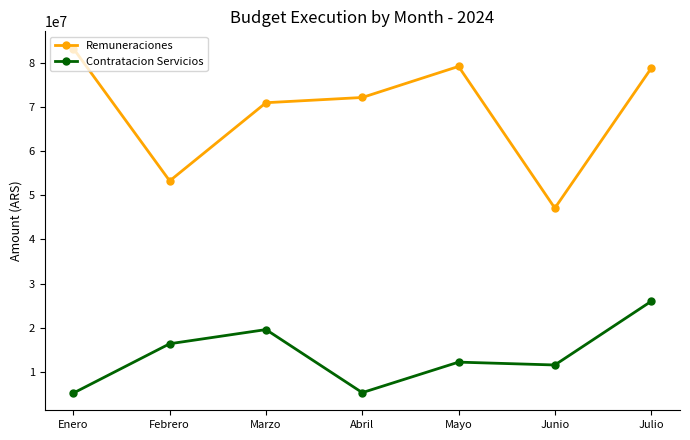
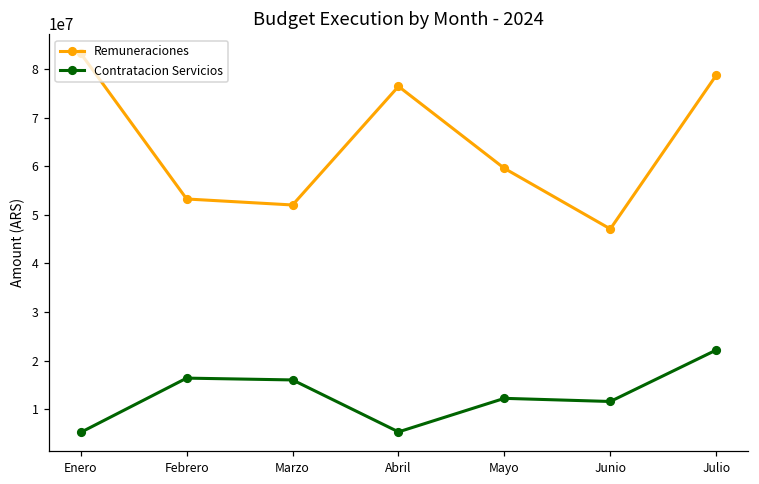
  {
    "Remuneraciones": {
      "Febrero": 53000000,
-     "Marzo": 71000000,
-     "Abril": 72000000,
-     "Mayo": 79000000,
+     "Marzo": 52000000,
+     "Abril": 76000000,
+     "Mayo": 60000000,
      "Junio": 47000000,
      "Julio": 79000000
    },
    "Contratacion Servicios": {
      "Enero": 5000000,
      "Febrero": 16000000,
-     "Marzo": 20000000,
+     "Marzo": 16000000,
      "Abril": 5000000,
      "Mayo": 12000000,
      "Junio": 12000000,
-     "Julio": 26000000
+     "Julio": 22000000
    }
  }
